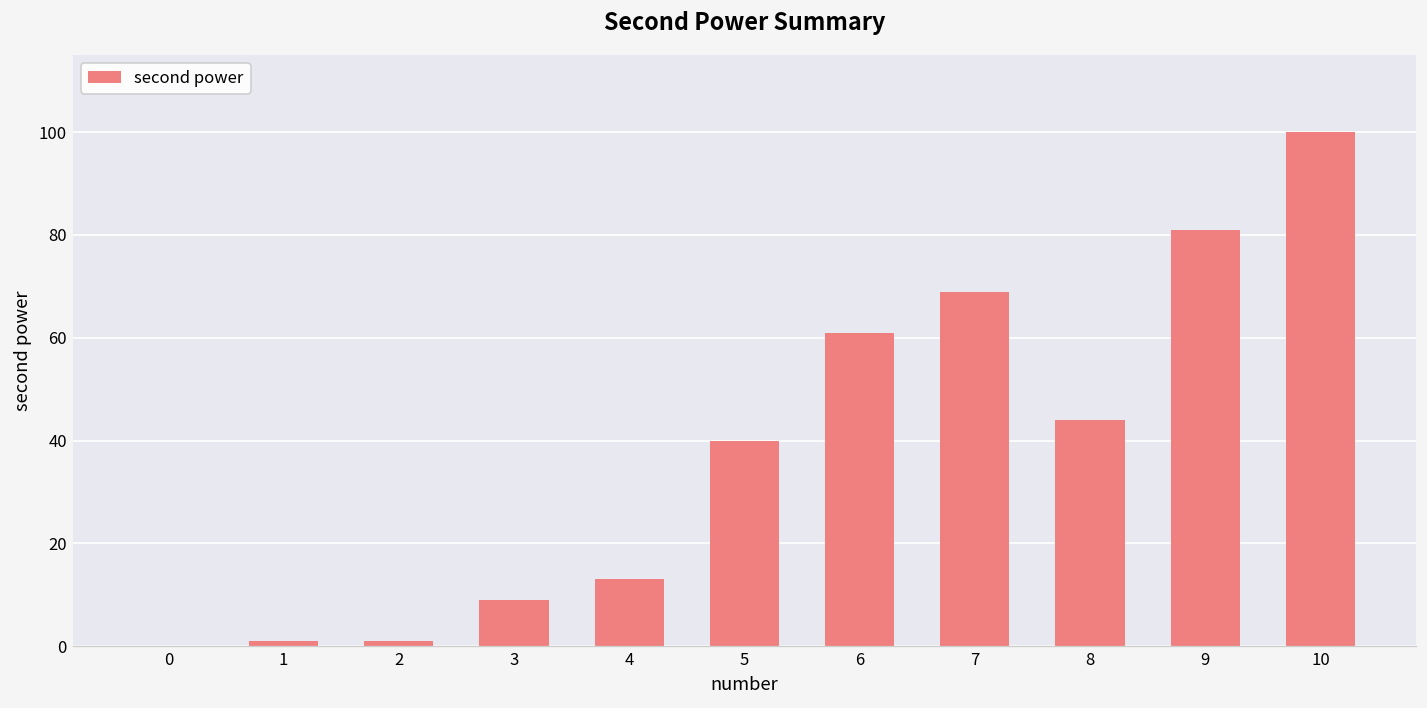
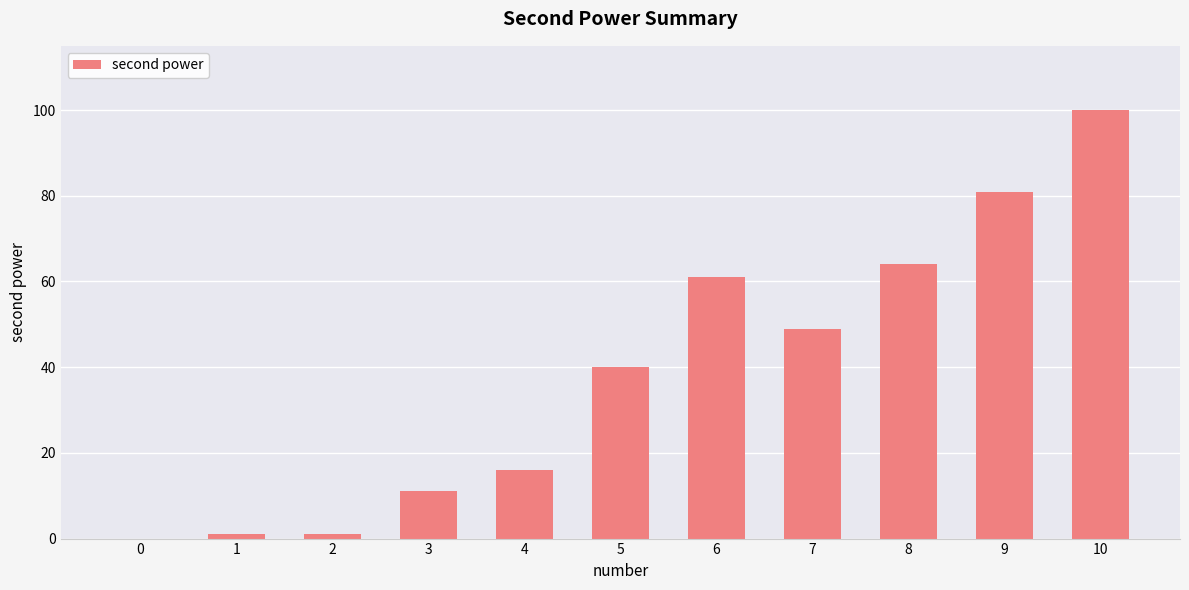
  {
    "0": 0,
    "1": 1,
    "2": 1,
-   "3": 9,
-   "4": 13,
+   "3": 11,
+   "4": 16,
    "5": 40,
    "6": 61,
-   "7": 69,
-   "8": 44,
+   "7": 49,
+   "8": 64,
    "9": 81,
    "10": 100
  }
